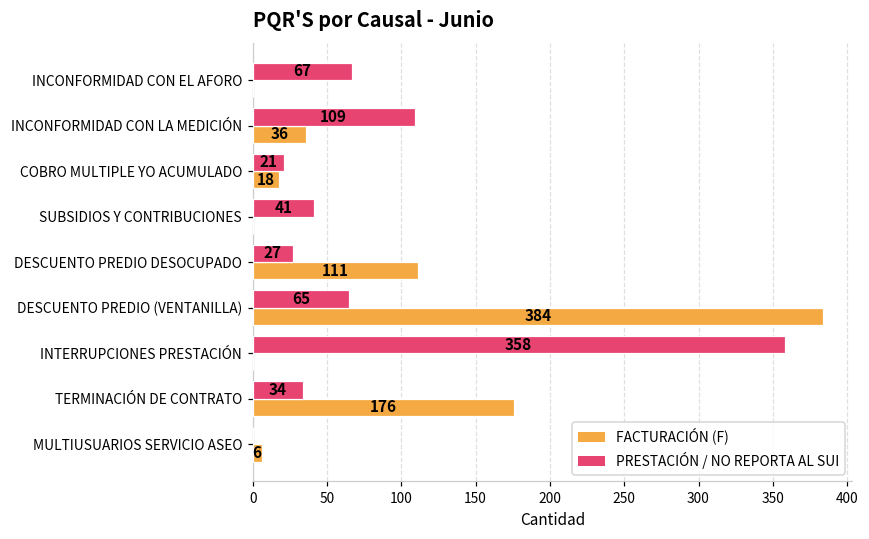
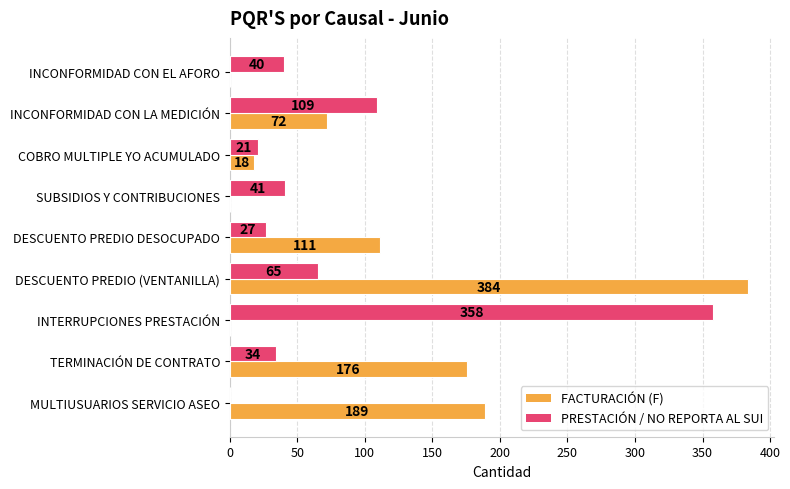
  {
    "FACTURACIÓN (F)": {
-     "INCONFORMIDAD CON LA MEDICIÓN": 36,
+     "INCONFORMIDAD CON LA MEDICIÓN": 72,
      "COBRO MULTIPLE YO ACUMULADO": 18,
      "DESCUENTO PREDIO DESOCUPADO": 111,
      "DESCUENTO PREDIO (VENTANILLA)": 384,
      "TERMINACIÓN DE CONTRATO": 176,
-     "MULTIUSUARIOS SERVICIO ASEO": 6
+     "MULTIUSUARIOS SERVICIO ASEO": 189
    },
    "PRESTACIÓN / NO REPORTA AL SUI": {
-     "INCONFORMIDAD CON EL AFORO": 67,
+     "INCONFORMIDAD CON EL AFORO": 40,
      "INCONFORMIDAD CON LA MEDICIÓN": 109,
      "COBRO MULTIPLE YO ACUMULADO": 21,
      "SUBSIDIOS Y CONTRIBUCIONES": 41,
      "DESCUENTO PREDIO DESOCUPADO": 27,
      "DESCUENTO PREDIO (VENTANILLA)": 65,
      "INTERRUPCIONES PRESTACIÓN": 358,
      "TERMINACIÓN DE CONTRATO": 34
    }
  }
